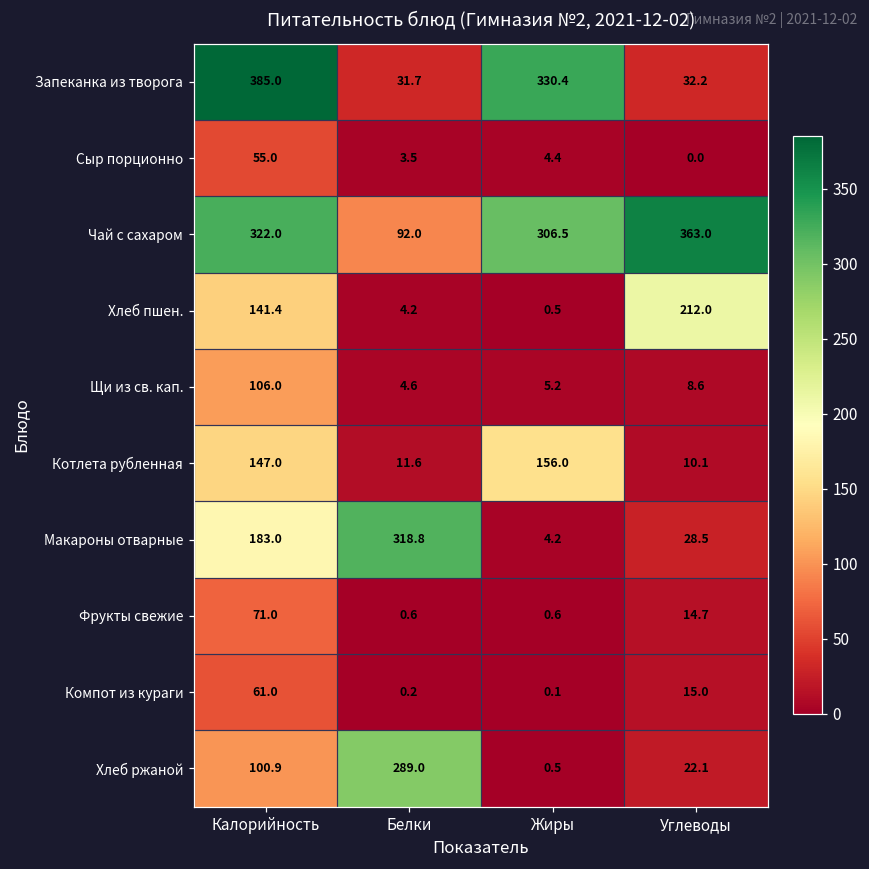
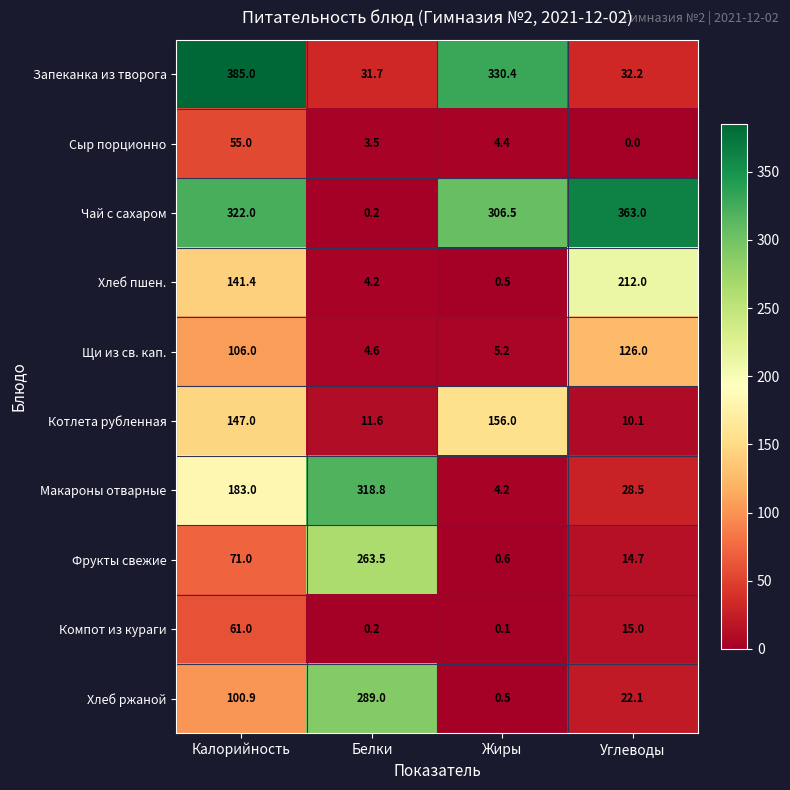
  {
    "Запеканка из творога": {
      "Калорийность": 385.0,
      "Белки": 31.7,
      "Жиры": 330.4,
      "Углеводы": 32.2
    },
    "Сыр порционно": {
      "Калорийность": 55.0,
      "Белки": 3.5,
      "Жиры": 4.4,
      "Углеводы": 0.0
    },
    "Чай с сахаром": {
      "Калорийность": 322.0,
-     "Белки": 92.0,
+     "Белки": 0.2,
      "Жиры": 306.5,
      "Углеводы": 363.0
    },
    "Хлеб пшен.": {
      "Калорийность": 141.4,
      "Белки": 4.2,
      "Жиры": 0.5,
      "Углеводы": 212.0
    },
    "Щи из св. кап.": {
      "Калорийность": 106.0,
      "Белки": 4.6,
      "Жиры": 5.2,
-     "Углеводы": 8.6
+     "Углеводы": 126.0
    },
    "Котлета рубленная": {
      "Калорийность": 147.0,
      "Белки": 11.6,
      "Жиры": 156.0,
      "Углеводы": 10.1
    },
    "Макароны отварные": {
      "Калорийность": 183.0,
      "Белки": 318.8,
      "Жиры": 4.2,
      "Углеводы": 28.5
    },
    "Фрукты свежие": {
      "Калорийность": 71.0,
-     "Белки": 0.6,
+     "Белки": 263.5,
      "Жиры": 0.6,
      "Углеводы": 14.7
    },
    "Компот из кураги": {
      "Калорийность": 61.0,
      "Белки": 0.2,
      "Жиры": 0.1,
      "Углеводы": 15.0
    },
    "Хлеб ржаной": {
      "Калорийность": 100.9,
      "Белки": 289.0,
      "Жиры": 0.5,
      "Углеводы": 22.1
    }
  }
